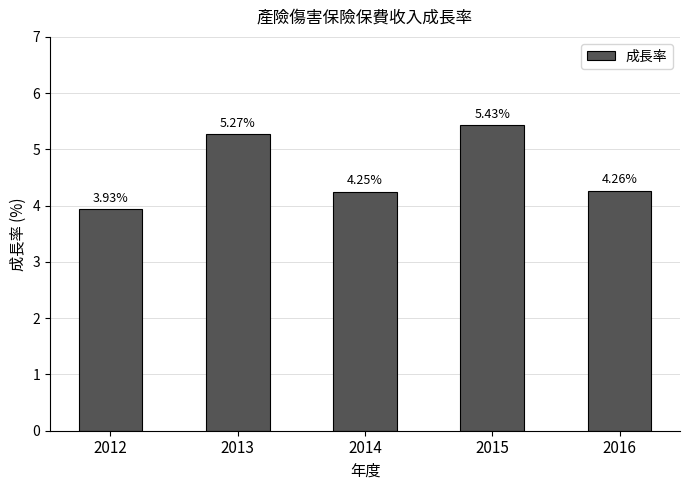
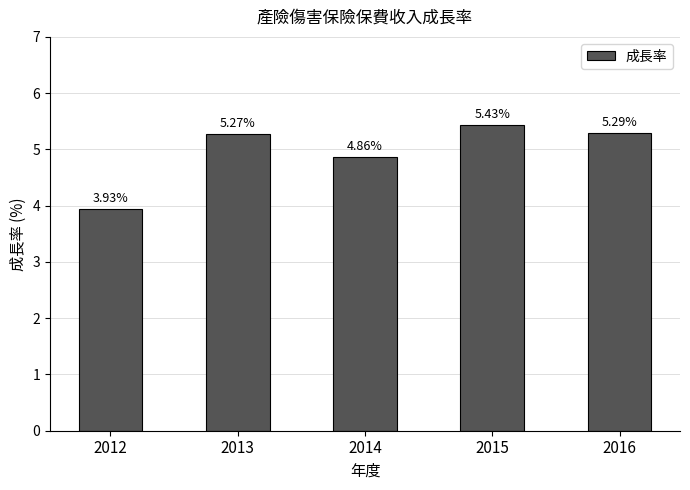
  {
    "2012": "3.93%",
    "2013": "5.27%",
-   "2014": "4.25%",
+   "2014": "4.86%",
    "2015": "5.43%",
-   "2016": "4.26%"
+   "2016": "5.29%"
  }
